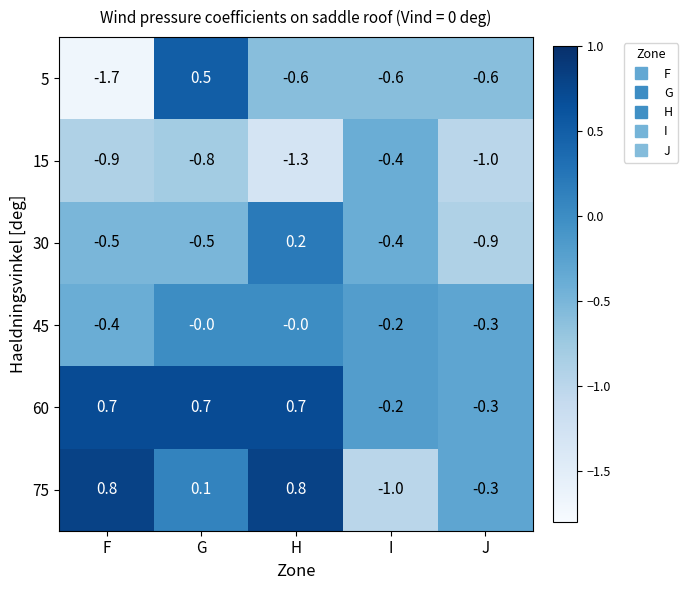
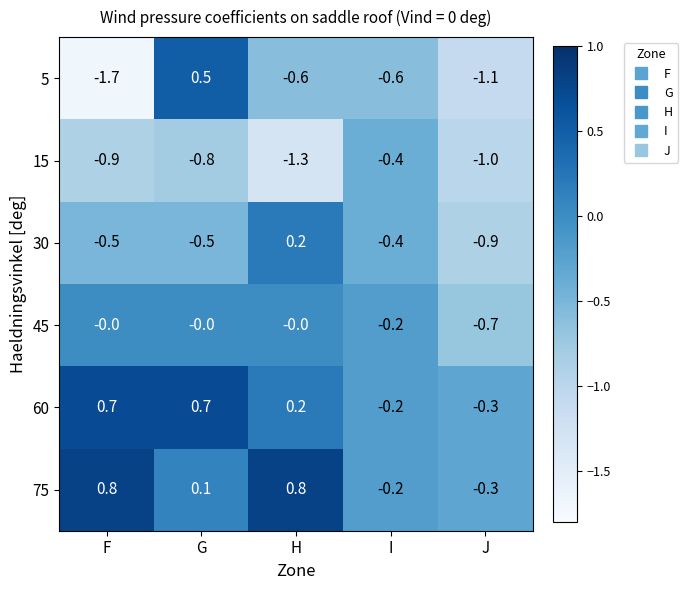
  {
    "5": {
      "F": -1.7,
      "G": 0.5,
      "H": -0.6,
      "I": -0.6,
-     "J": -0.6
+     "J": -1.1
    },
    "15": {
      "F": -0.9,
      "G": -0.8,
      "H": -1.3,
      "I": -0.4,
      "J": -1.0
    },
    "30": {
      "F": -0.5,
      "G": -0.5,
      "H": 0.2,
      "I": -0.4,
      "J": -0.9
    },
    "45": {
-     "F": -0.4,
+     "F": -0.0,
      "G": -0.0,
      "H": -0.0,
      "I": -0.2,
-     "J": -0.3
+     "J": -0.7
    },
    "60": {
      "F": 0.7,
      "G": 0.7,
-     "H": 0.7,
+     "H": 0.2,
      "I": -0.2,
      "J": -0.3
    },
    "75": {
      "F": 0.8,
      "G": 0.1,
      "H": 0.8,
-     "I": -1.0,
+     "I": -0.2,
      "J": -0.3
    }
  }
